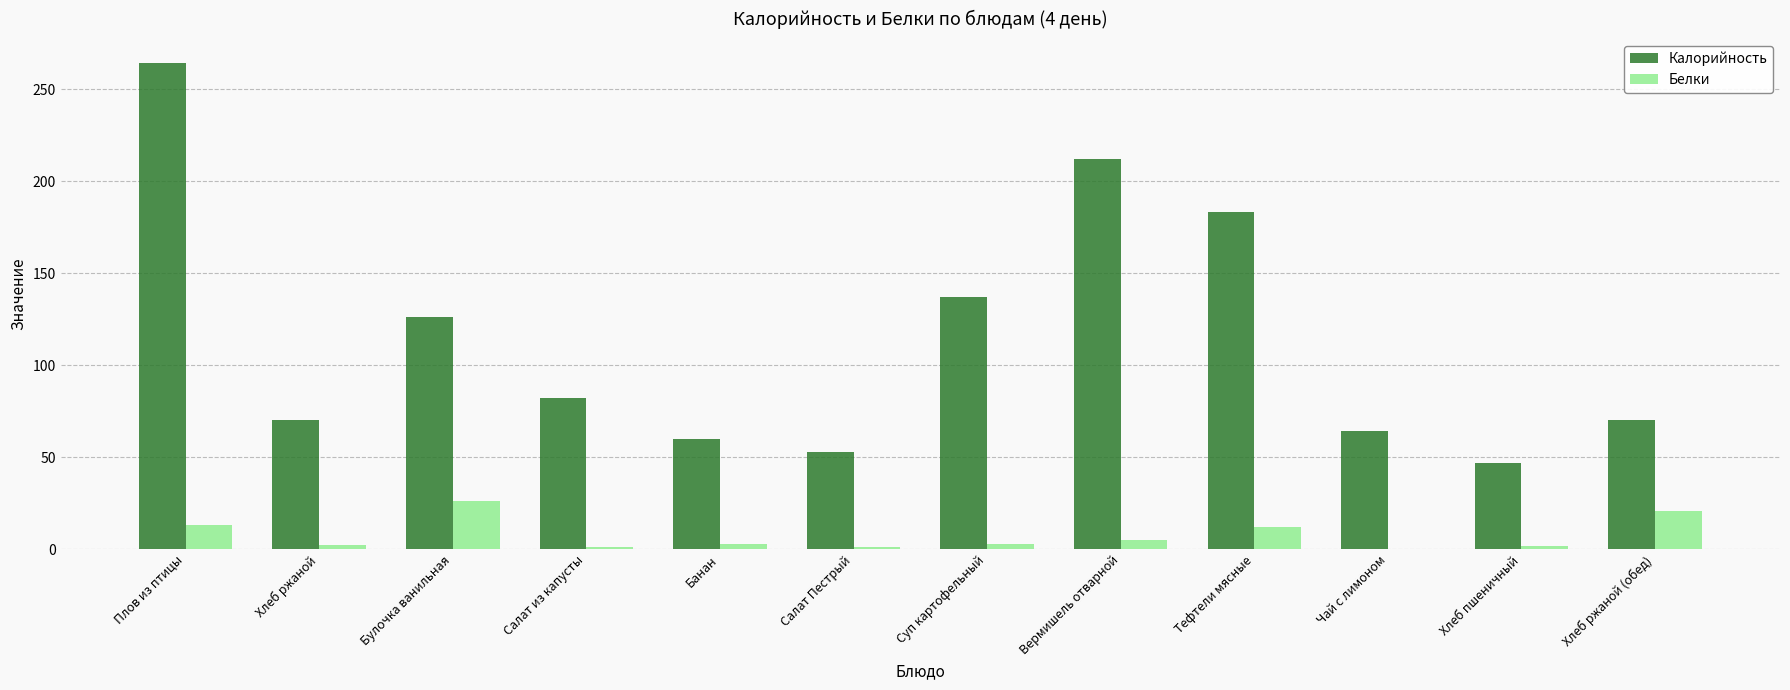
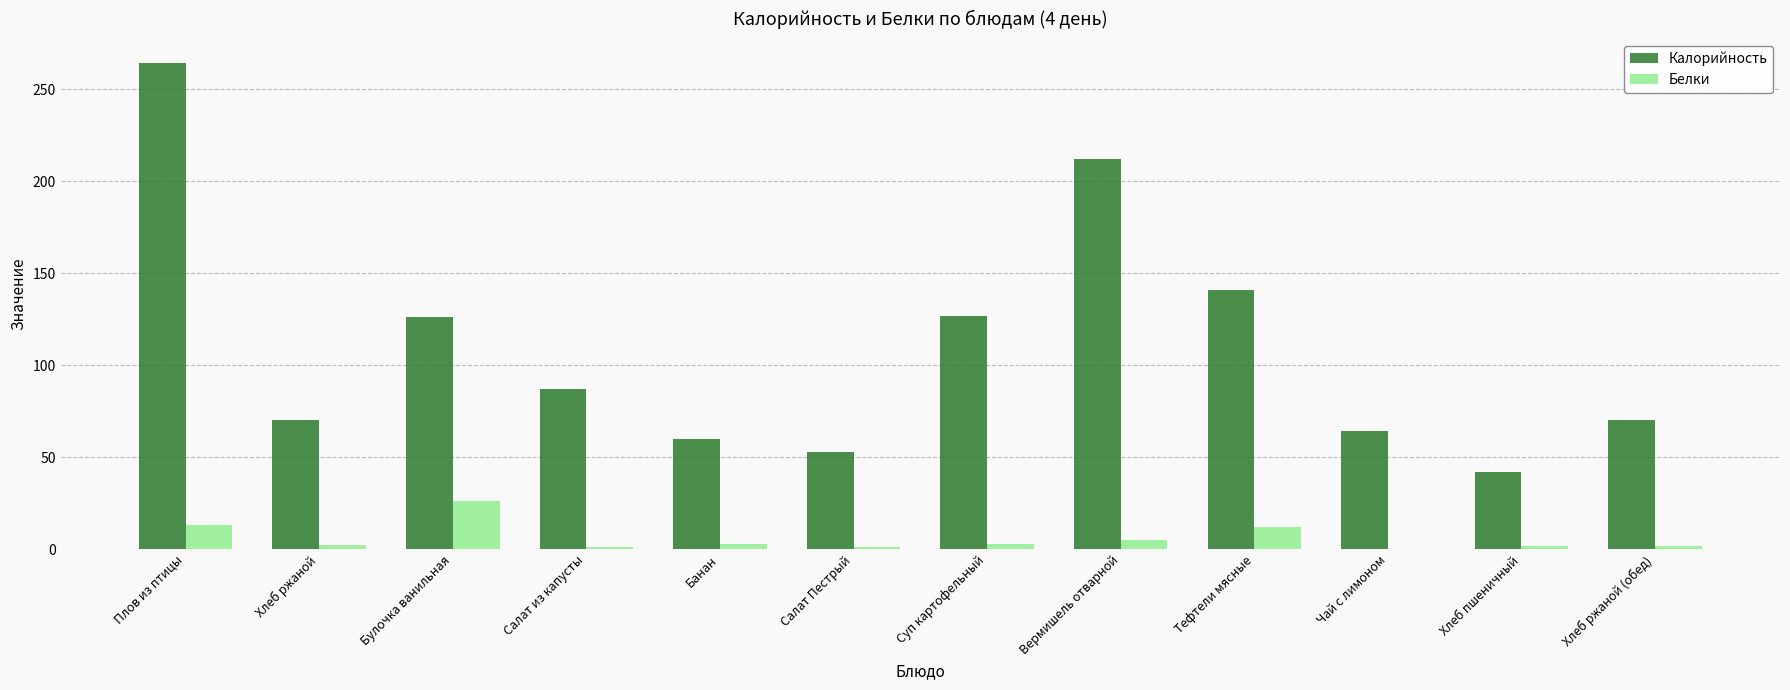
  {
    "Калорийность": {
      "Плов из птицы": 264,
      "Хлеб ржаной": 71,
      "Булочка ванильная": 126,
-     "Салат из капусты": 82,
+     "Салат из капусты": 87,
      "Банан": 60,
      "Салат Пестрый": 53,
-     "Суп картофельный": 137,
+     "Суп картофельный": 127,
      "Вермишель отварной": 212,
-     "Тефтели мясные": 183,
+     "Тефтели мясные": 141,
      "Чай с лимоном": 64,
-     "Хлеб пшеничный": 47,
+     "Хлеб пшеничный": 42,
      "Хлеб ржаной (обед)": 70
    },
    "Белки": {
      "Плов из птицы": 13,
      "Хлеб ржаной": 2,
      "Булочка ванильная": 26,
      "Банан": 3,
      "Суп картофельный": 3,
      "Вермишель отварной": 5,
      "Тефтели мясные": 12,
      "Чай с лимоном": 0,
      "Хлеб пшеничный": 2,
-     "Хлеб ржаной (обед)": 21
+     "Хлеб ржаной (обед)": 2
    }
  }
